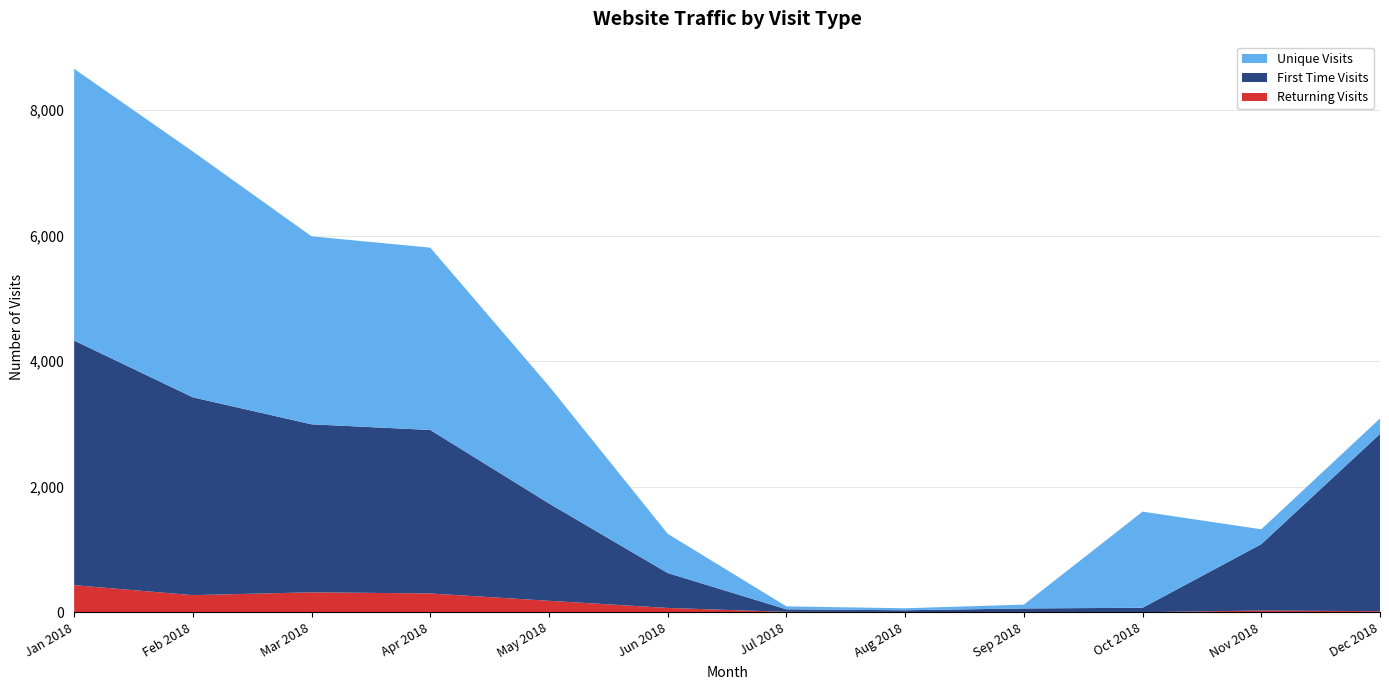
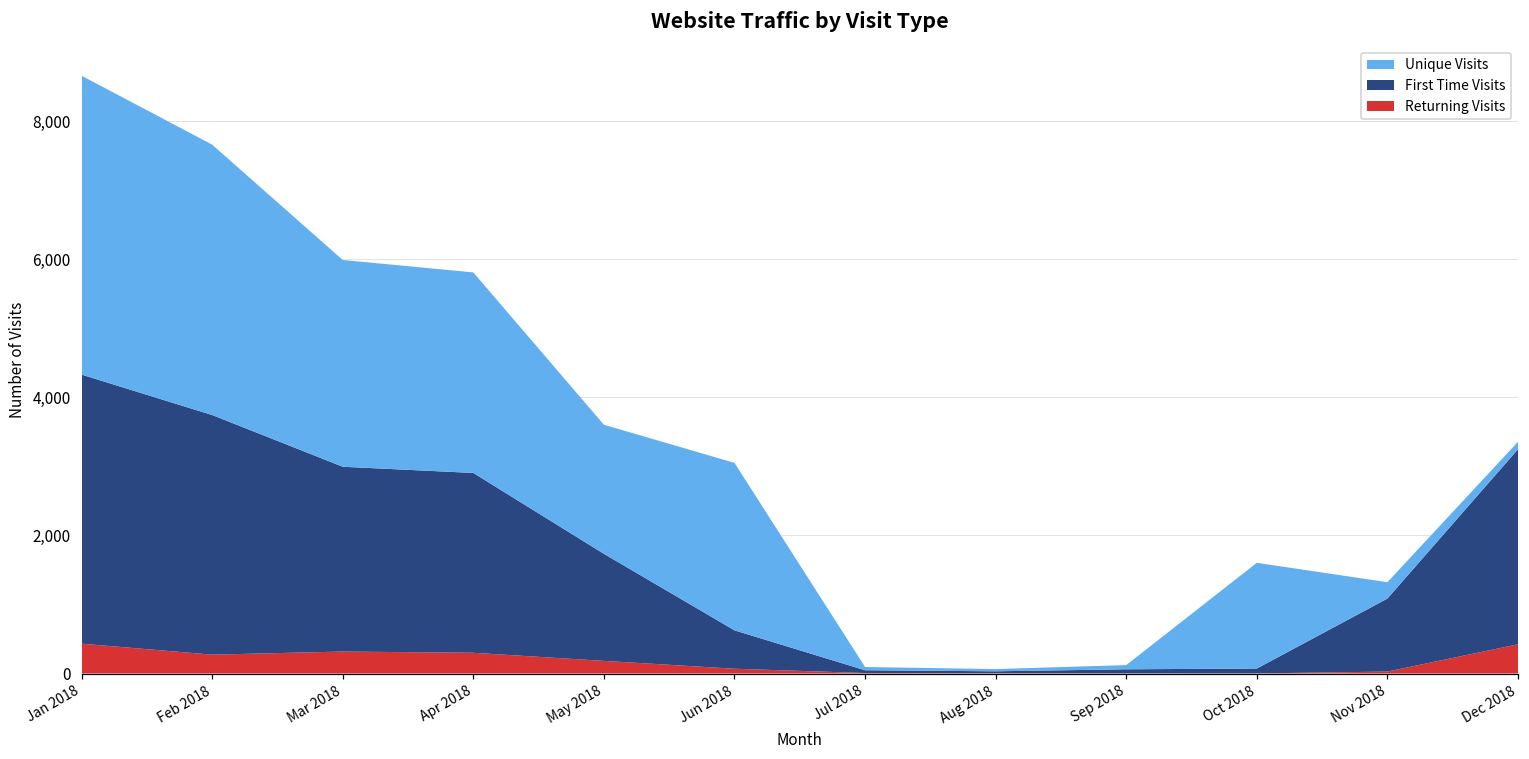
  {
    "Returning Visits": {
      "Jan 2018": "400",
      "Feb 2018": "300",
      "Mar 2018": "300",
      "Apr 2018": "300",
      "May 2018": "200",
      "Jun 2018": "100",
-     "Dec 2018": "0"
+     "Dec 2018": "400"
    },
    "First Time Visits": {
      "Jan 2018": "3,900",
-     "Feb 2018": "3,200",
+     "Feb 2018": "3,500",
      "Mar 2018": "2,700",
      "Apr 2018": "2,600",
      "May 2018": "1,600",
      "Jun 2018": "600",
      "Sep 2018": "100",
      "Oct 2018": "100",
      "Nov 2018": "1,100",
      "Dec 2018": "2,800"
    },
    "Unique Visits": {
      "Jan 2018": "4,300",
      "Feb 2018": "3,900",
      "Mar 2018": "3,000",
      "Apr 2018": "2,900",
      "May 2018": "1,900",
-     "Jun 2018": "600",
+     "Jun 2018": "2,400",
      "Jul 2018": "0",
      "Sep 2018": "100",
      "Oct 2018": "1,500",
      "Nov 2018": "200",
-     "Dec 2018": "200"
+     "Dec 2018": "100"
    }
  }
